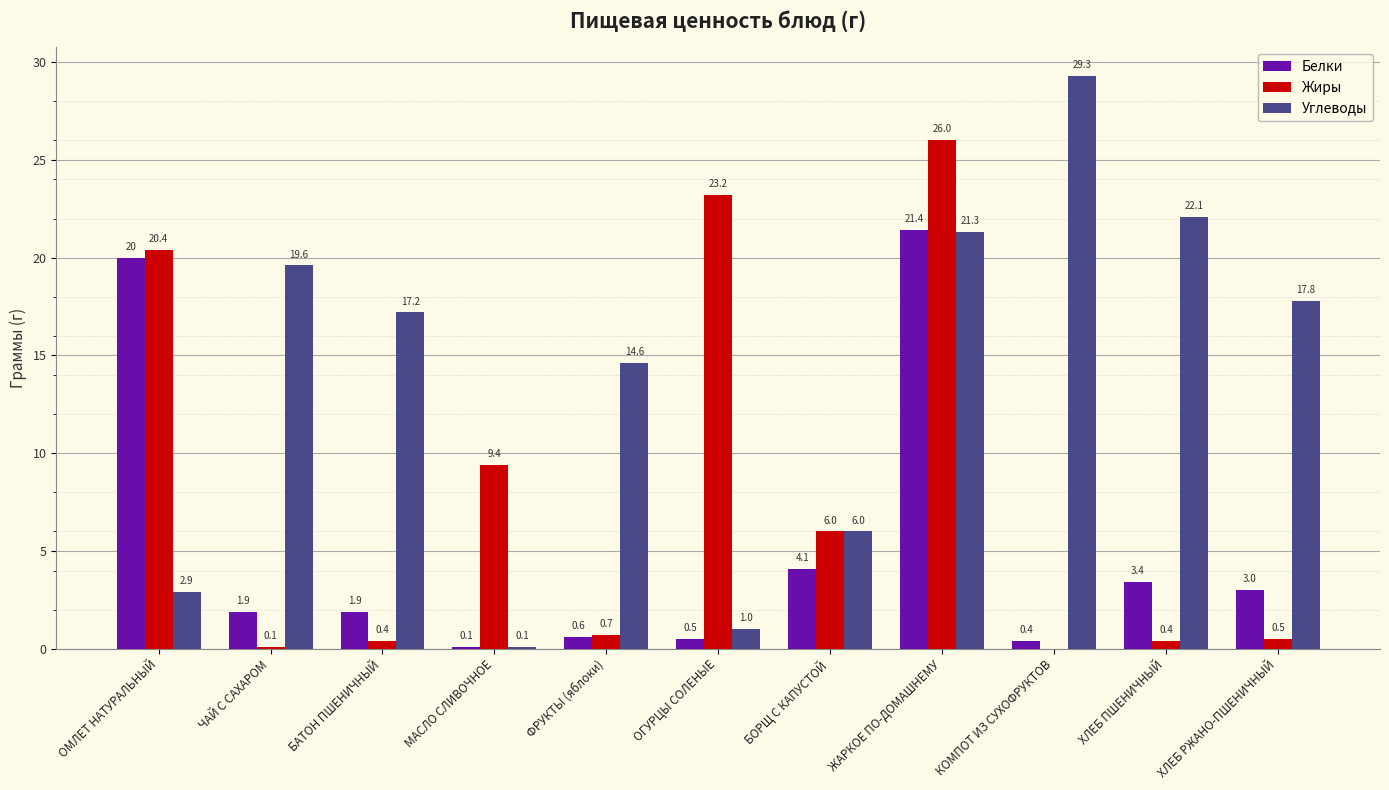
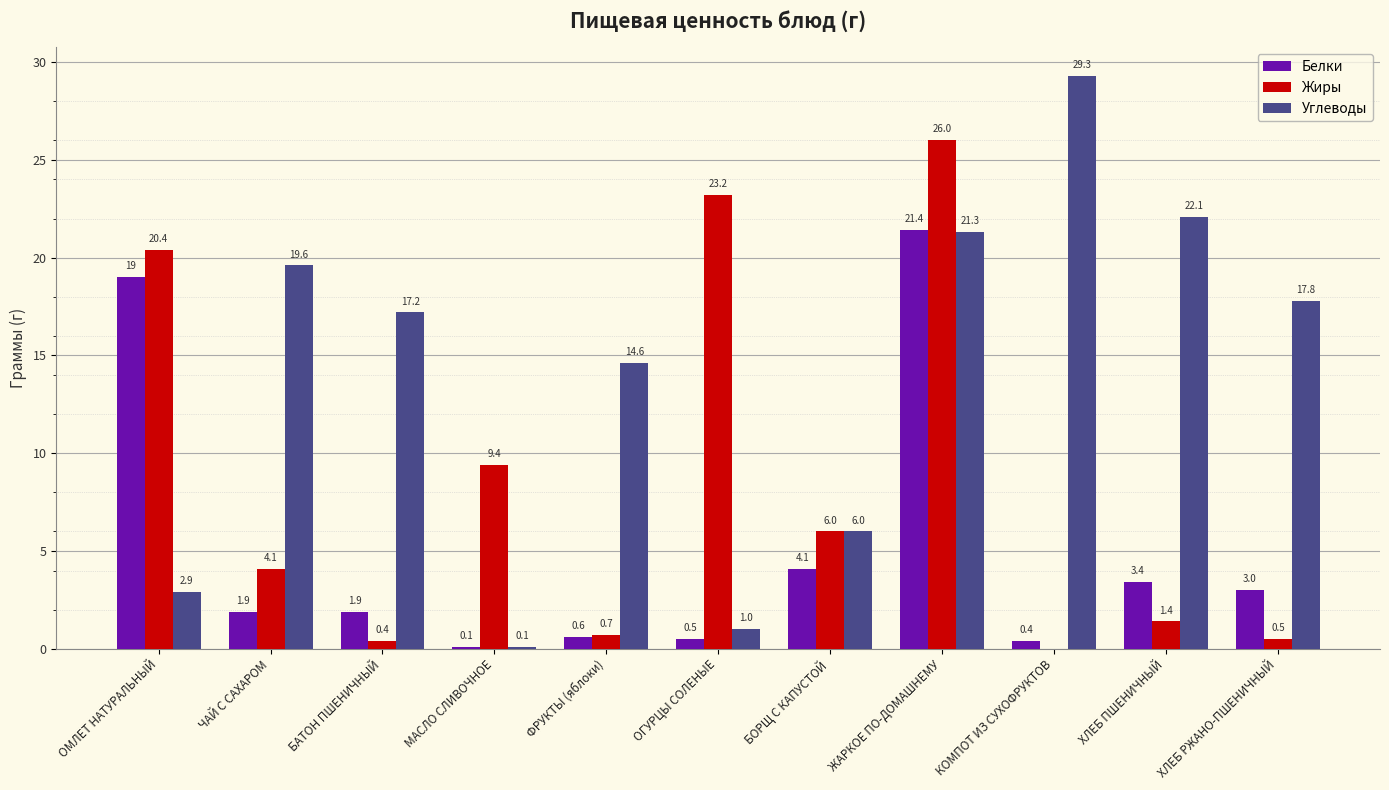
  {
    "Белки": {
-     "ОМЛЕТ НАТУРАЛЬНЫЙ": 20,
+     "ОМЛЕТ НАТУРАЛЬНЫЙ": 19,
      "ЧАЙ С САХАРОМ": 1.9,
      "БАТОН ПШЕНИЧНЫЙ": 1.9,
      "МАСЛО СЛИВОЧНОЕ": 0.1,
      "ФРУКТЫ (яблоки)": 0.6,
      "ОГУРЦЫ СОЛЕНЫЕ": 0.5,
      "БОРЩ С КАПУСТОЙ": 4.1,
      "ЖАРКОЕ ПО-ДОМАШНЕМУ": 21.4,
      "КОМПОТ ИЗ СУХОФРУКТОВ": 0.4,
      "ХЛЕБ ПШЕНИЧНЫЙ": 3.4,
      "ХЛЕБ РЖАНО-ПШЕНИЧНЫЙ": 3.0
    },
    "Жиры": {
      "ОМЛЕТ НАТУРАЛЬНЫЙ": 20.4,
-     "ЧАЙ С САХАРОМ": 0.1,
+     "ЧАЙ С САХАРОМ": 4.1,
      "БАТОН ПШЕНИЧНЫЙ": 0.4,
      "МАСЛО СЛИВОЧНОЕ": 9.4,
      "ФРУКТЫ (яблоки)": 0.7,
      "ОГУРЦЫ СОЛЕНЫЕ": 23.2,
      "БОРЩ С КАПУСТОЙ": 6.0,
      "ЖАРКОЕ ПО-ДОМАШНЕМУ": 26.0,
-     "ХЛЕБ ПШЕНИЧНЫЙ": 0.4,
+     "ХЛЕБ ПШЕНИЧНЫЙ": 1.4,
      "ХЛЕБ РЖАНО-ПШЕНИЧНЫЙ": 0.5
    },
    "Углеводы": {
      "ОМЛЕТ НАТУРАЛЬНЫЙ": 2.9,
      "ЧАЙ С САХАРОМ": 19.6,
      "БАТОН ПШЕНИЧНЫЙ": 17.2,
      "МАСЛО СЛИВОЧНОЕ": 0.1,
      "ФРУКТЫ (яблоки)": 14.6,
      "ОГУРЦЫ СОЛЕНЫЕ": 1.0,
      "БОРЩ С КАПУСТОЙ": 6.0,
      "ЖАРКОЕ ПО-ДОМАШНЕМУ": 21.3,
      "КОМПОТ ИЗ СУХОФРУКТОВ": 29.3,
      "ХЛЕБ ПШЕНИЧНЫЙ": 22.1,
      "ХЛЕБ РЖАНО-ПШЕНИЧНЫЙ": 17.8
    }
  }
